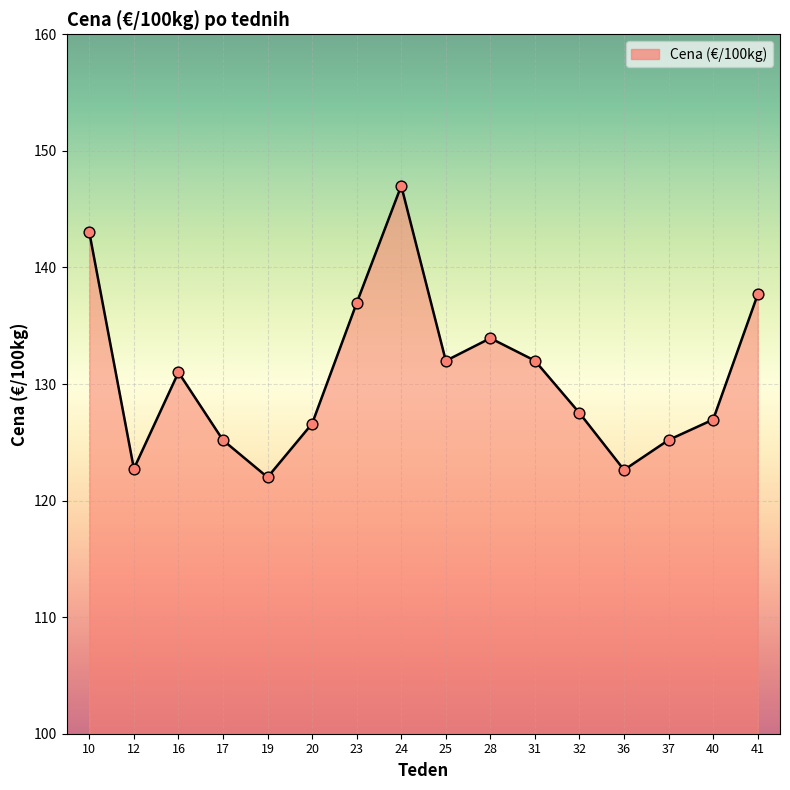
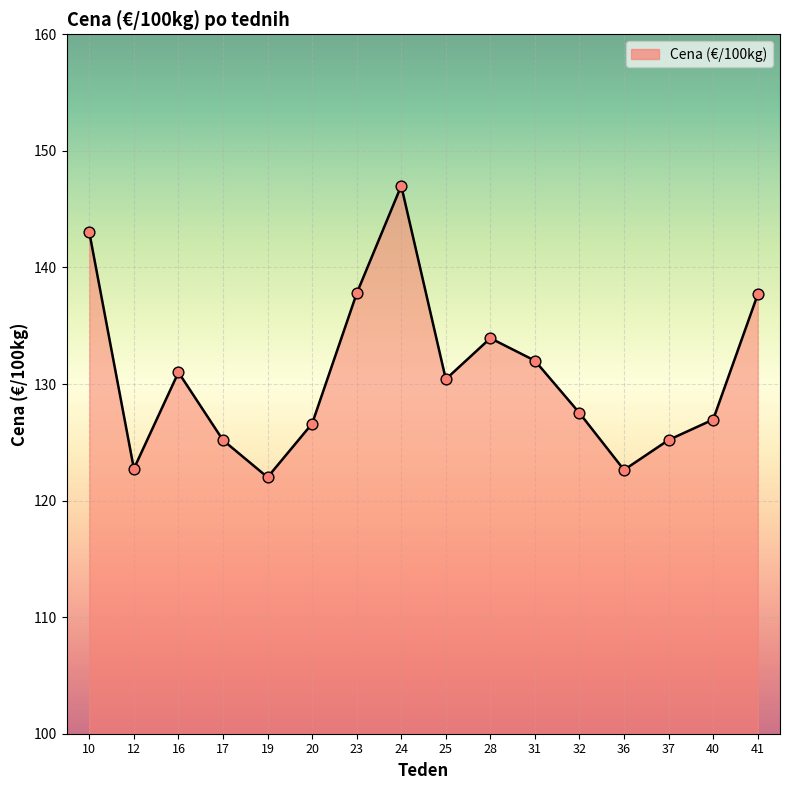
  {
    "10": 143.0,
    "12": 122.7,
    "16": 131.0,
    "17": 125.2,
    "19": 122.0,
    "20": 126.6,
-   "23": 137.0,
+   "23": 137.8,
    "24": 147.0,
-   "25": 132.0,
+   "25": 130.4,
    "28": 133.9,
    "31": 132.0,
    "32": 127.5,
    "36": 122.6,
    "37": 125.2,
    "40": 127.0,
    "41": 137.7
  }
